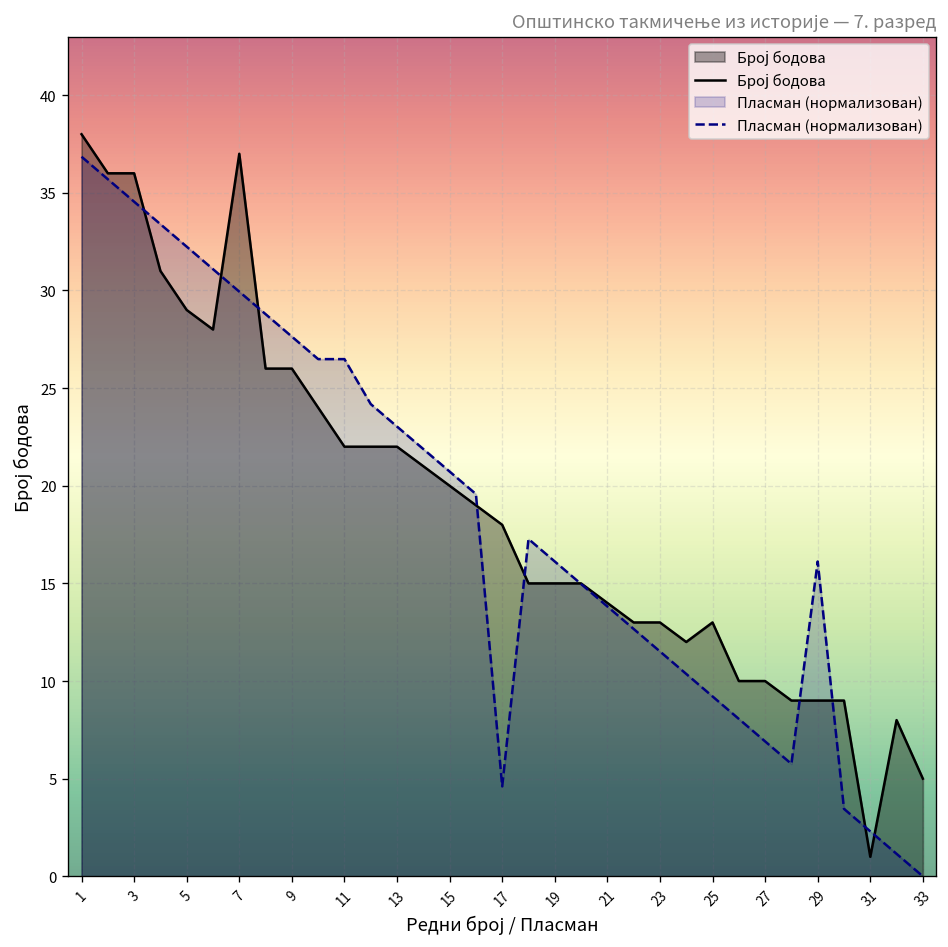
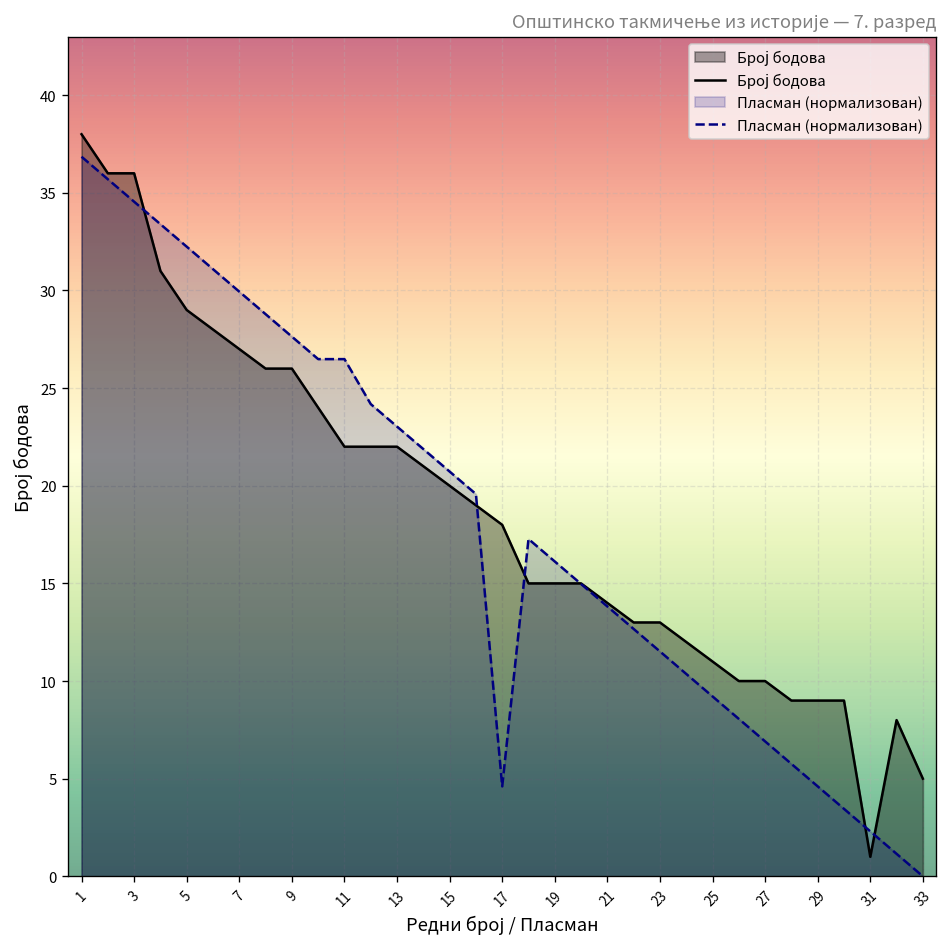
  {
    "Број бодова": {
      "1": 38,
      "3": 36,
      "5": 29,
-     "7": 37,
+     "7": 27,
      "9": 26,
      "11": 22,
      "13": 22,
      "15": 20,
      "17": 18,
      "19": 15,
      "21": 14,
      "23": 13,
-     "25": 13,
+     "25": 11,
      "27": 10,
      "29": 9,
      "31": 1,
      "33": 5
    },
    "Пласман (нормализован)": {
      "1": 36.8,
      "3": 34.5,
      "5": 32.2,
      "7": 29.9,
      "9": 27.6,
      "11": 26.5,
      "13": 23.0,
      "15": 20.7,
      "17": 4.6,
      "19": 16.1,
      "21": 13.8,
      "23": 11.5,
      "25": 9.2,
      "27": 6.9,
-     "29": 16.1,
+     "29": 4.6,
      "31": 2.3,
      "33": 0.0
    }
  }
